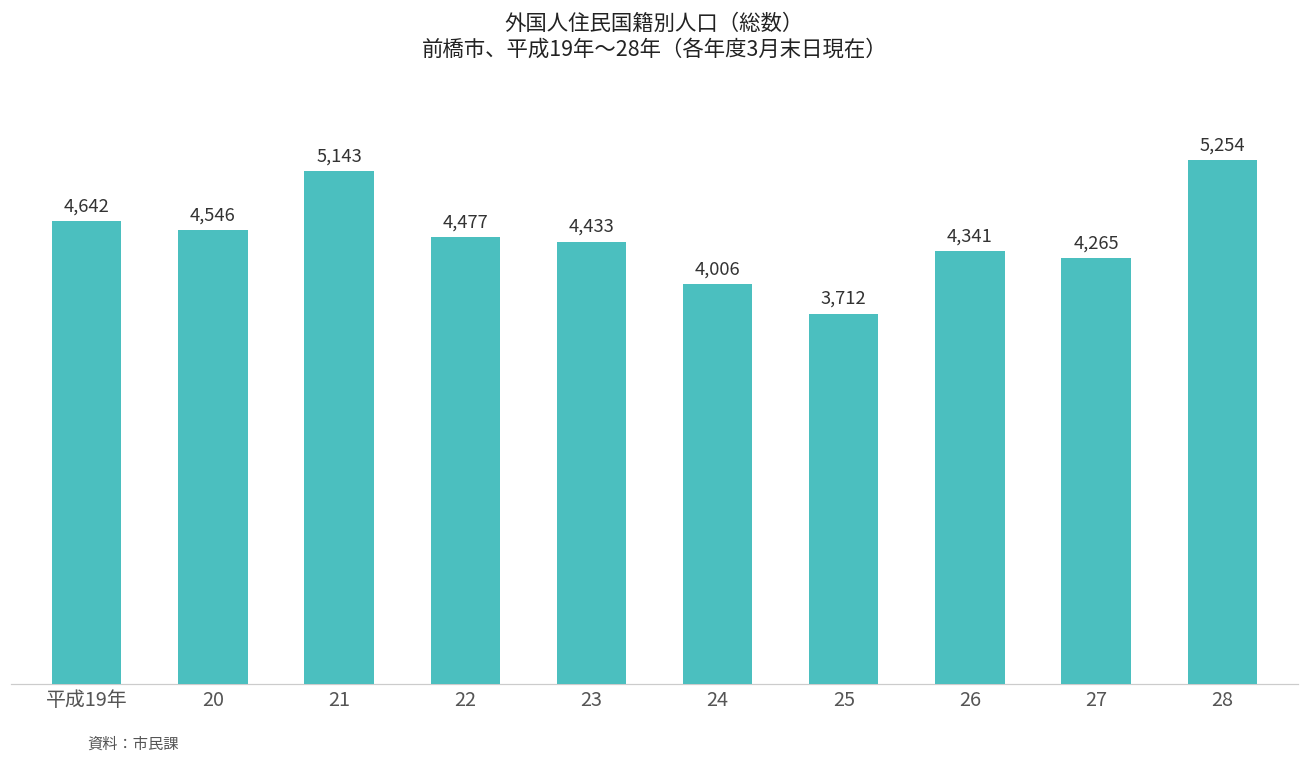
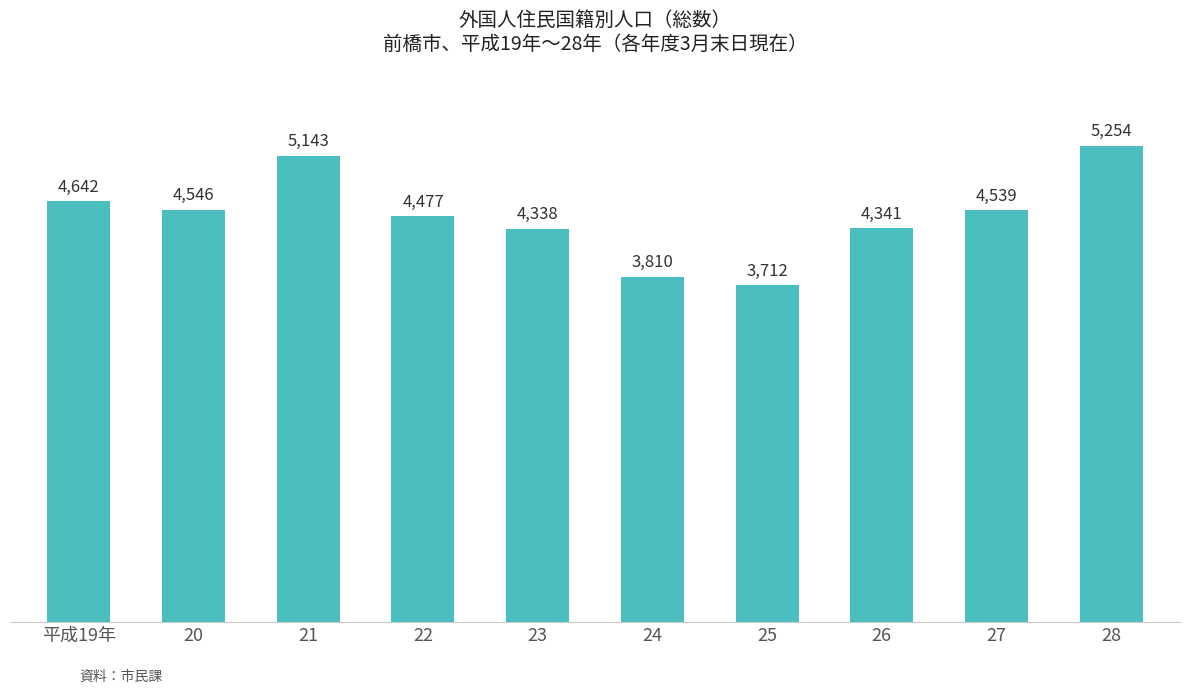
  {
    "平成19年": "4,642",
    "20": "4,546",
    "21": "5,143",
    "22": "4,477",
-   "23": "4,433",
-   "24": "4,006",
+   "23": "4,338",
+   "24": "3,810",
    "25": "3,712",
    "26": "4,341",
-   "27": "4,265",
+   "27": "4,539",
    "28": "5,254"
  }
